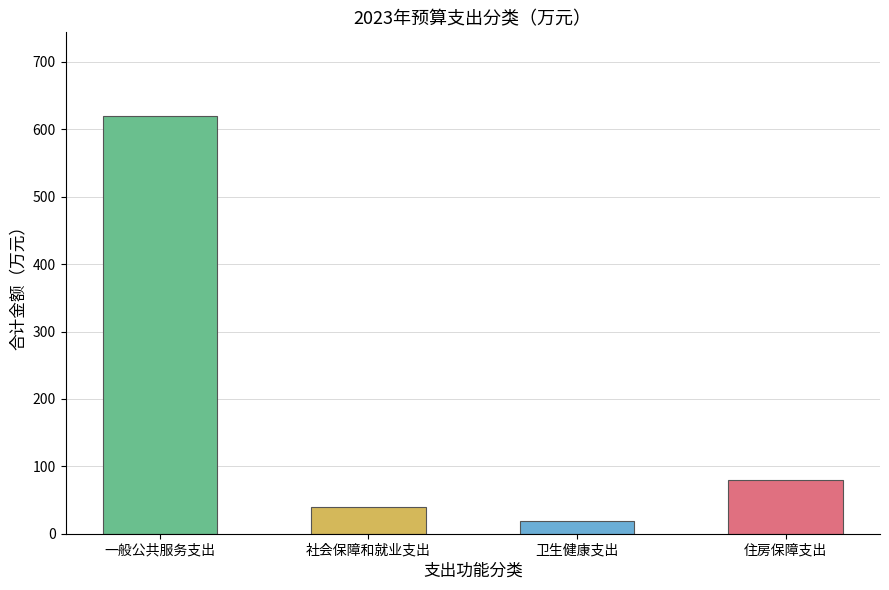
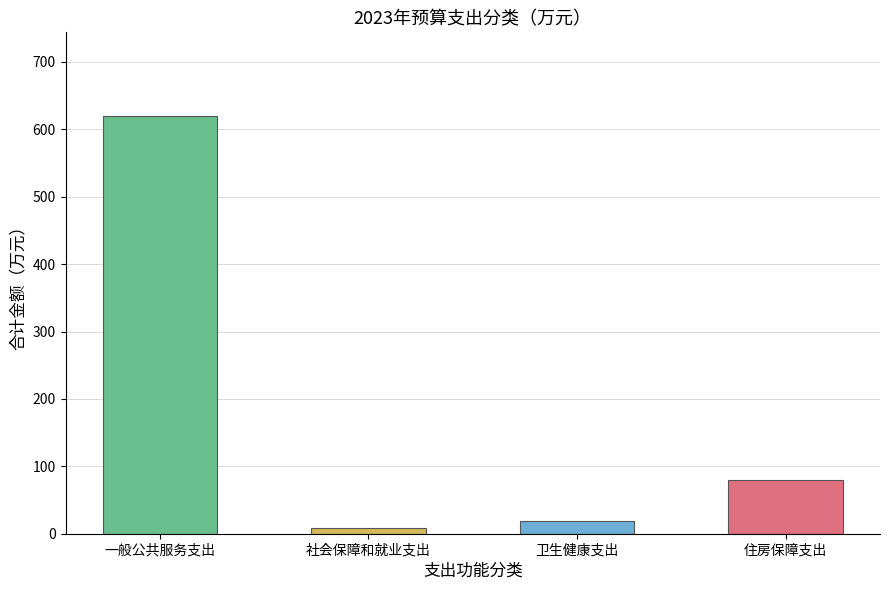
  {
    "一般公共服务支出": 620,
-   "社会保障和就业支出": 40,
+   "社会保障和就业支出": 10,
    "卫生健康支出": 20,
    "住房保障支出": 80
  }
